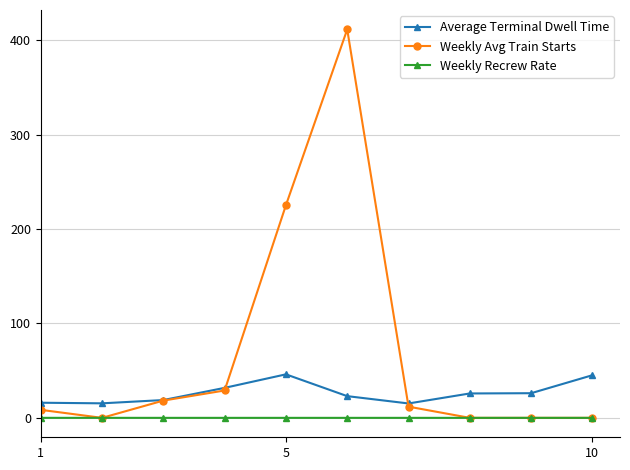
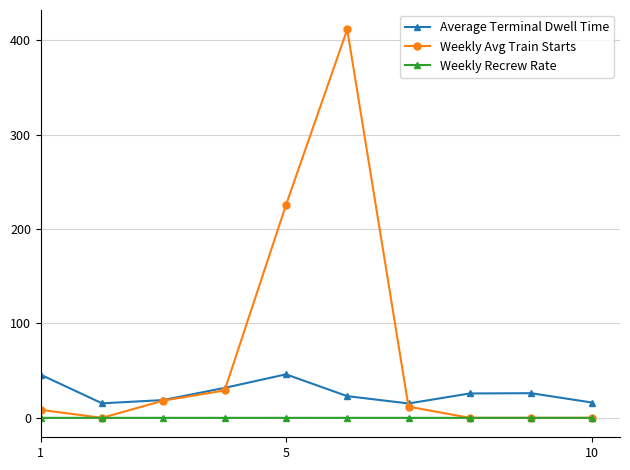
  {
    "Average Terminal Dwell Time": {
-     "1": 20,
+     "1": 50,
      "5": 50,
-     "10": 50
+     "10": 20
    },
    "Weekly Avg Train Starts": {
      "1": 10,
      "5": 230
    },
    "Weekly Recrew Rate": {
      "1": 0,
      "5": 0
    }
  }
